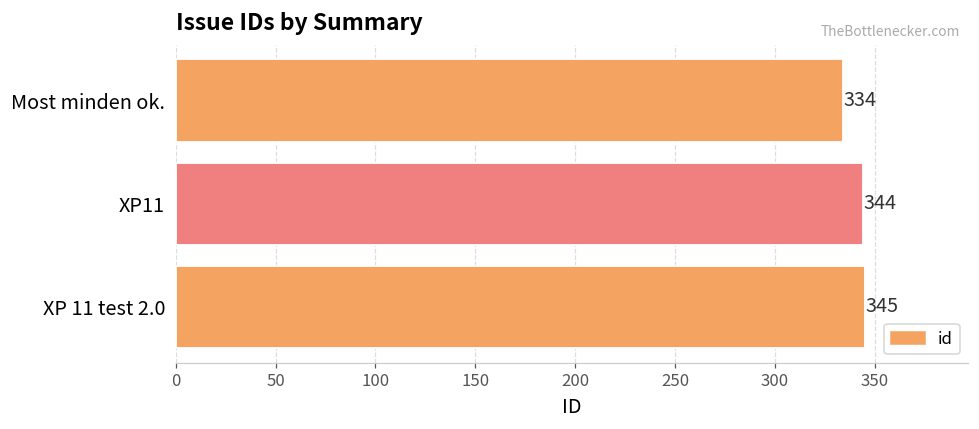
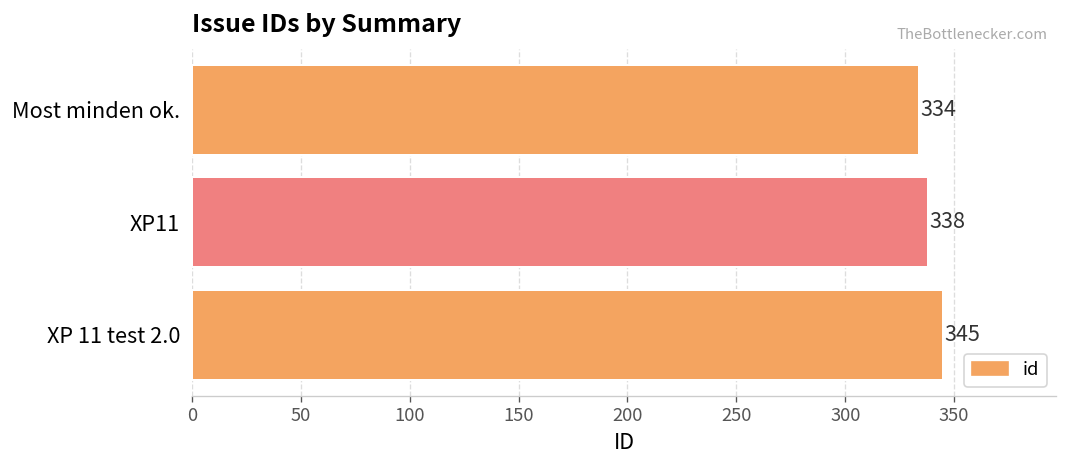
  {
    "Most minden ok.": 334,
-   "XP11": 344,
+   "XP11": 338,
    "XP 11 test 2.0": 345
  }
